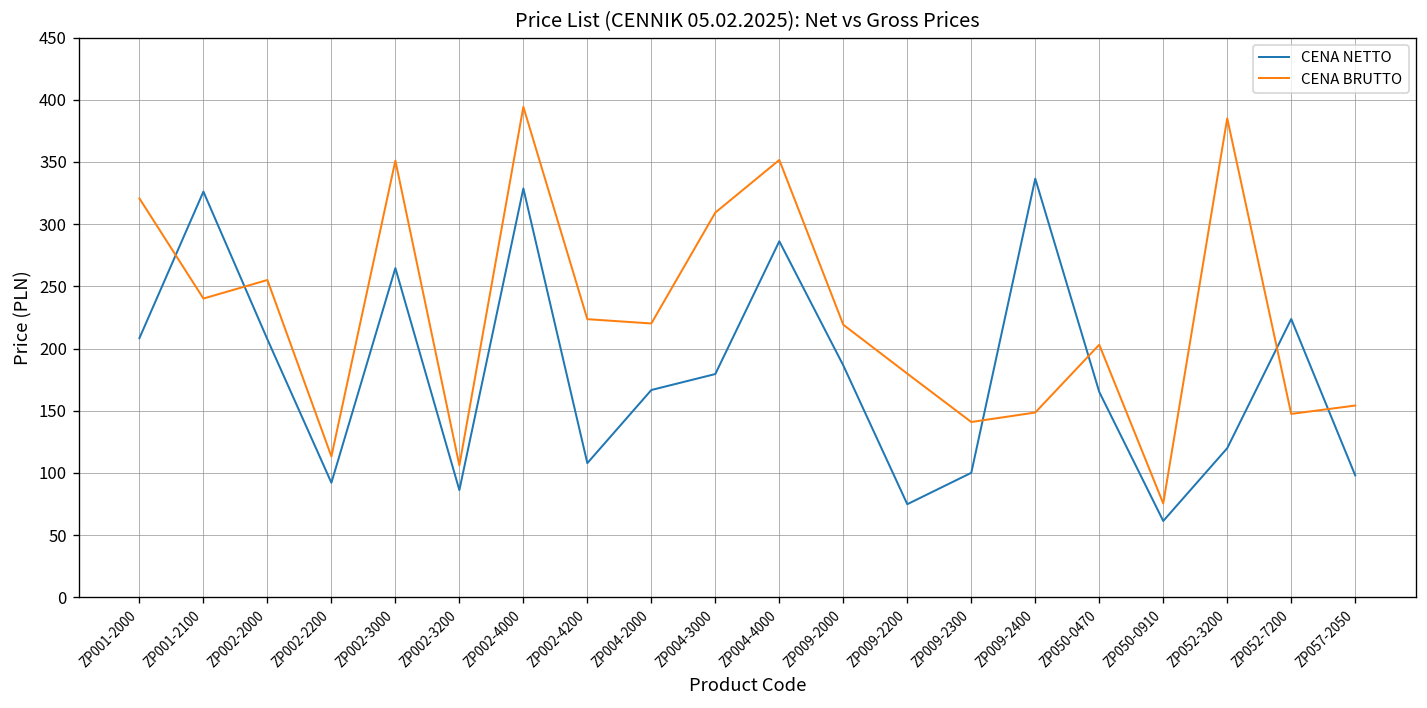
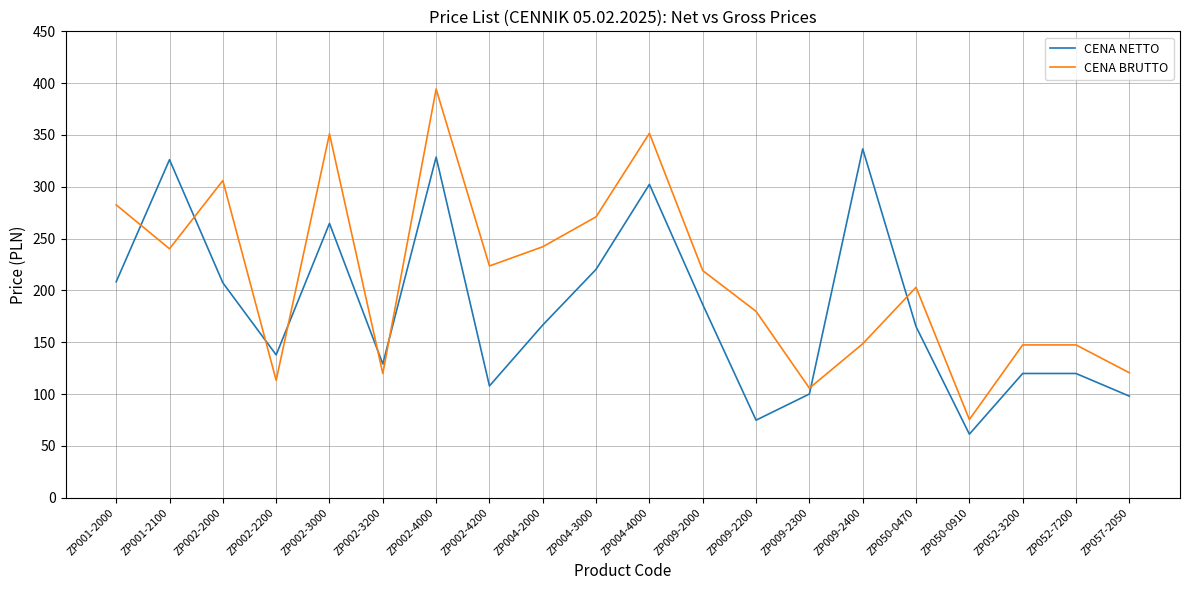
  {
    "CENA NETTO": {
      "ZP001-2000": 208,
      "ZP001-2100": 326,
      "ZP002-2000": 207,
-     "ZP002-2200": 92,
+     "ZP002-2200": 138,
      "ZP002-3000": 265,
-     "ZP002-3200": 86,
+     "ZP002-3200": 129,
      "ZP002-4000": 329,
      "ZP002-4200": 108,
      "ZP004-2000": 167,
-     "ZP004-3000": 179,
-     "ZP004-4000": 286,
+     "ZP004-3000": 220,
+     "ZP004-4000": 302,
      "ZP009-2000": 186,
      "ZP009-2200": 75,
      "ZP009-2300": 100,
      "ZP009-2400": 337,
      "ZP050-0470": 165,
      "ZP050-0910": 61,
      "ZP052-3200": 120,
-     "ZP052-7200": 224,
+     "ZP052-7200": 120,
      "ZP057-2050": 98
    },
    "CENA BRUTTO": {
-     "ZP001-2000": 321,
+     "ZP001-2000": 283,
      "ZP001-2100": 240,
-     "ZP002-2000": 255,
+     "ZP002-2000": 306,
      "ZP002-2200": 113,
      "ZP002-3000": 351,
-     "ZP002-3200": 106,
+     "ZP002-3200": 120,
      "ZP002-4000": 394,
      "ZP002-4200": 224,
-     "ZP004-2000": 220,
-     "ZP004-3000": 309,
+     "ZP004-2000": 242,
+     "ZP004-3000": 271,
      "ZP004-4000": 352,
      "ZP009-2000": 219,
      "ZP009-2200": 180,
-     "ZP009-2300": 141,
+     "ZP009-2300": 106,
      "ZP009-2400": 149,
      "ZP050-0470": 203,
      "ZP050-0910": 75,
-     "ZP052-3200": 385,
+     "ZP052-3200": 147,
      "ZP052-7200": 147,
-     "ZP057-2050": 154
+     "ZP057-2050": 121
    }
  }
